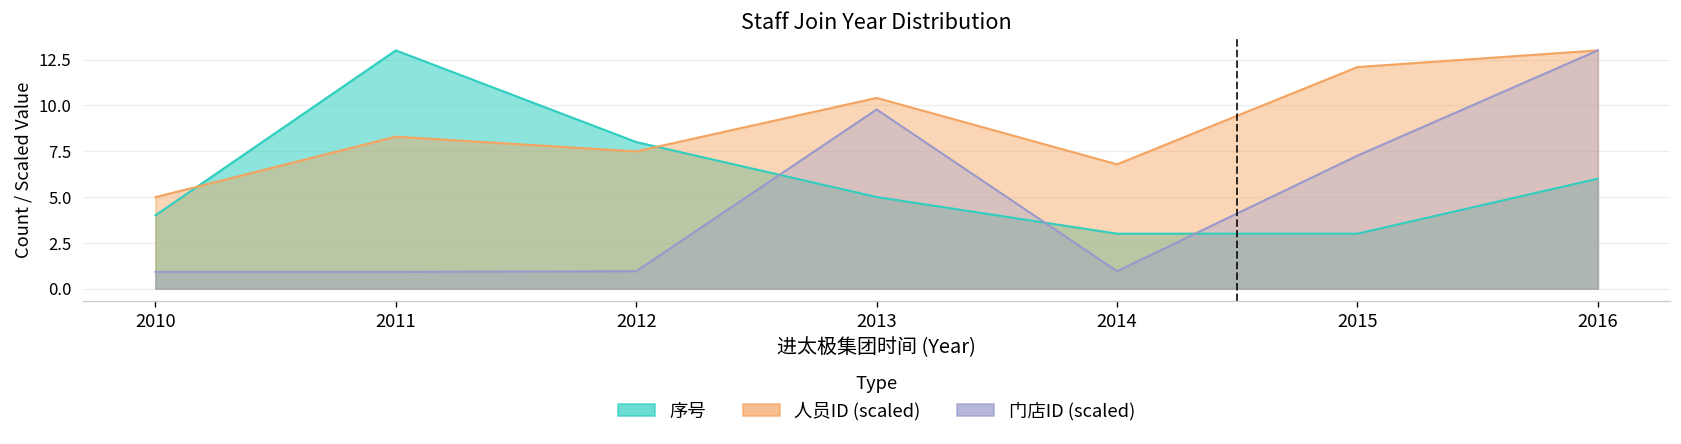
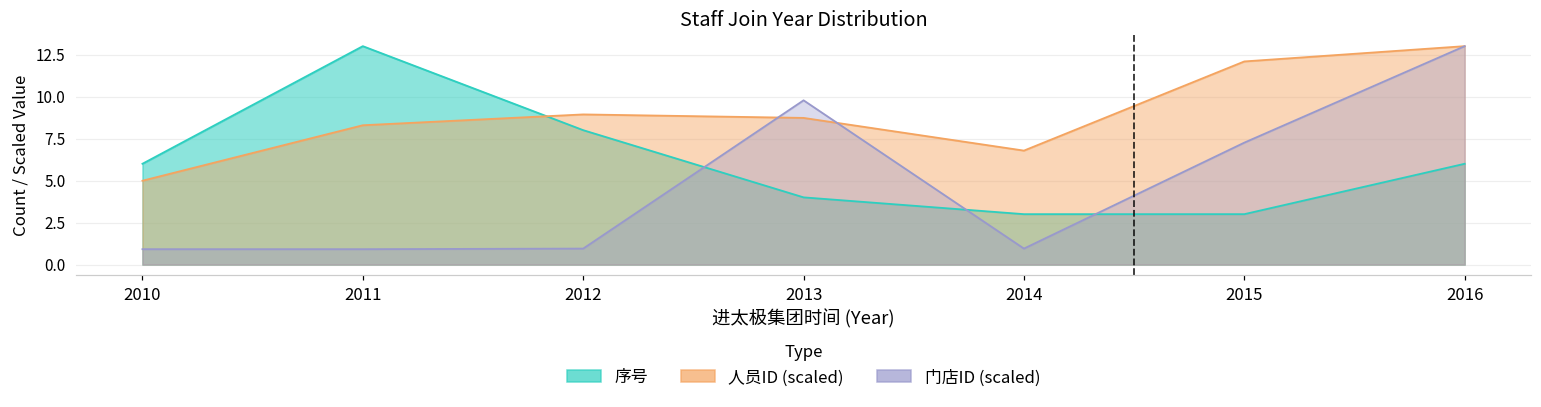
  {
    "序号": {
-     "2010": 4,
+     "2010": 6,
      "2011": 13,
      "2012": 8,
-     "2013": 5,
+     "2013": 4,
      "2014": 3,
      "2015": 3,
      "2016": 6
    },
    "人员ID (scaled)": {
      "2010": 5.0,
      "2011": 8.3,
-     "2012": 7.5,
-     "2013": 10.4,
+     "2012": 8.9,
+     "2013": 8.7,
      "2014": 6.8,
      "2015": 12.1
    },
    "门店ID (scaled)": {
      "2010": 0.9,
      "2011": 0.9,
      "2012": 1.0,
      "2013": 9.8,
      "2014": 1.0,
      "2015": 7.3
    }
  }
